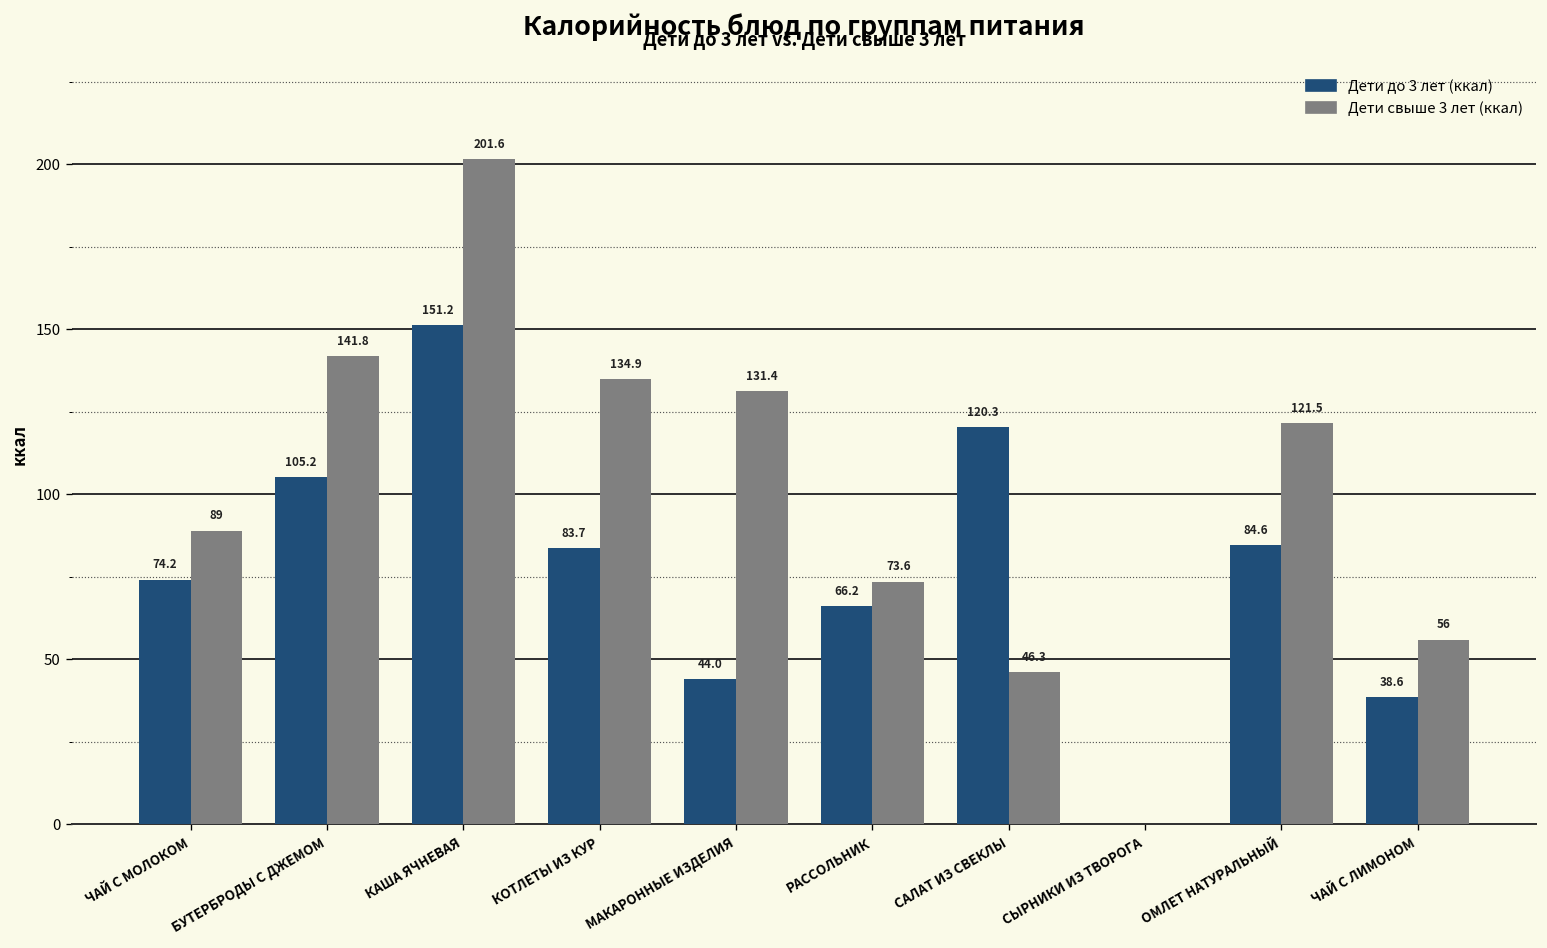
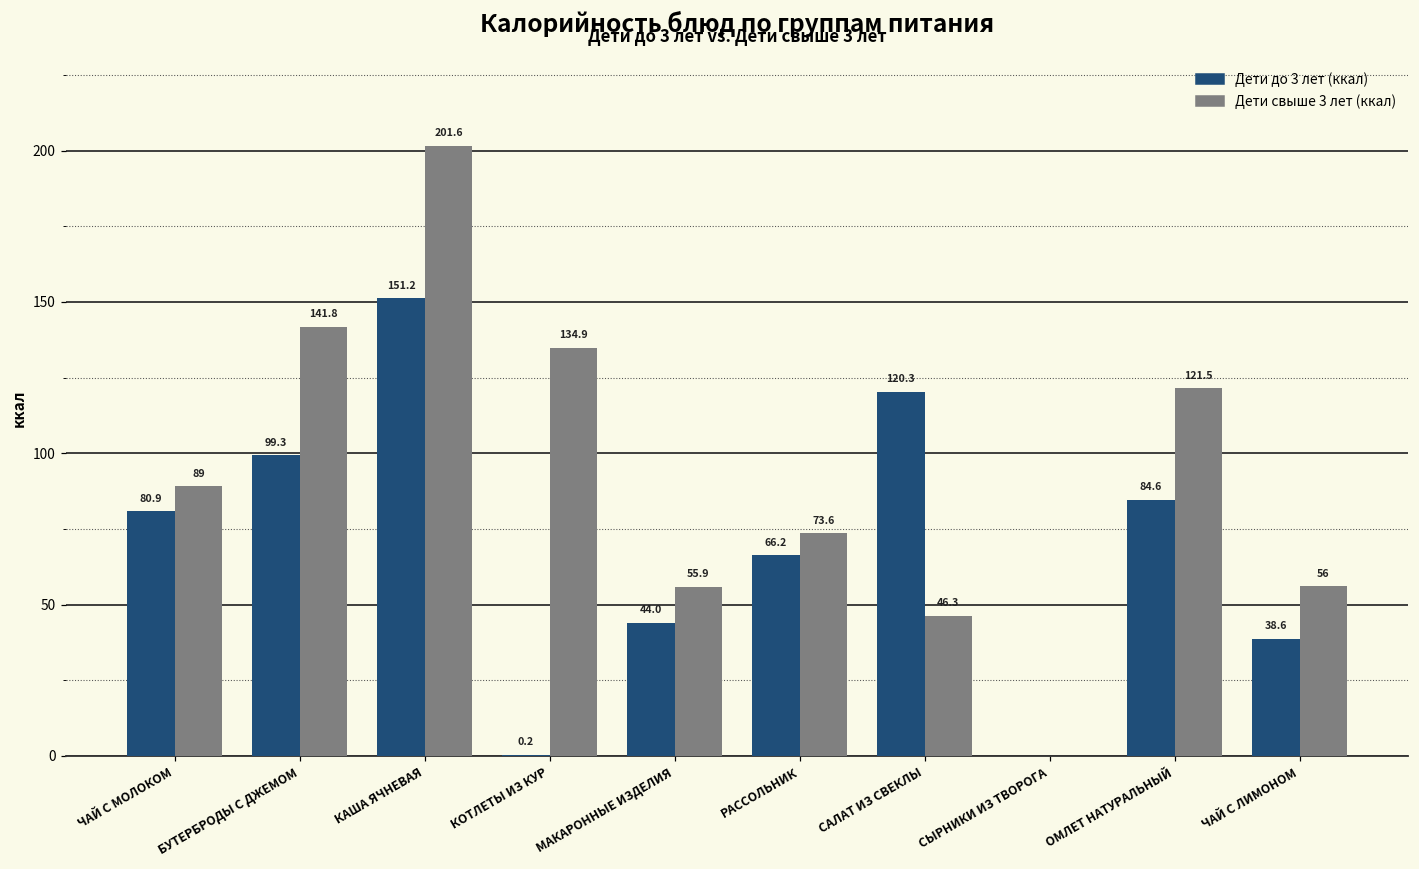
  {
    "Дети до 3 лет (ккал)": {
-     "ЧАЙ С МОЛОКОМ": 74.2,
-     "БУТЕРБРОДЫ С ДЖЕМОМ": 105.2,
+     "ЧАЙ С МОЛОКОМ": 80.9,
+     "БУТЕРБРОДЫ С ДЖЕМОМ": 99.3,
      "КАША ЯЧНЕВАЯ": 151.2,
-     "КОТЛЕТЫ ИЗ КУР": 83.7,
+     "КОТЛЕТЫ ИЗ КУР": 0.2,
      "МАКАРОННЫЕ ИЗДЕЛИЯ": 44.0,
      "РАССОЛЬНИК": 66.2,
      "САЛАТ ИЗ СВЕКЛЫ": 120.3,
      "ОМЛЕТ НАТУРАЛЬНЫЙ": 84.6,
      "ЧАЙ С ЛИМОНОМ": 38.6
    },
    "Дети свыше 3 лет (ккал)": {
      "ЧАЙ С МОЛОКОМ": 89,
      "БУТЕРБРОДЫ С ДЖЕМОМ": 141.8,
      "КАША ЯЧНЕВАЯ": 201.6,
      "КОТЛЕТЫ ИЗ КУР": 134.9,
-     "МАКАРОННЫЕ ИЗДЕЛИЯ": 131.4,
+     "МАКАРОННЫЕ ИЗДЕЛИЯ": 55.9,
      "РАССОЛЬНИК": 73.6,
      "САЛАТ ИЗ СВЕКЛЫ": 46.3,
      "ОМЛЕТ НАТУРАЛЬНЫЙ": 121.5,
      "ЧАЙ С ЛИМОНОМ": 56
    }
  }
